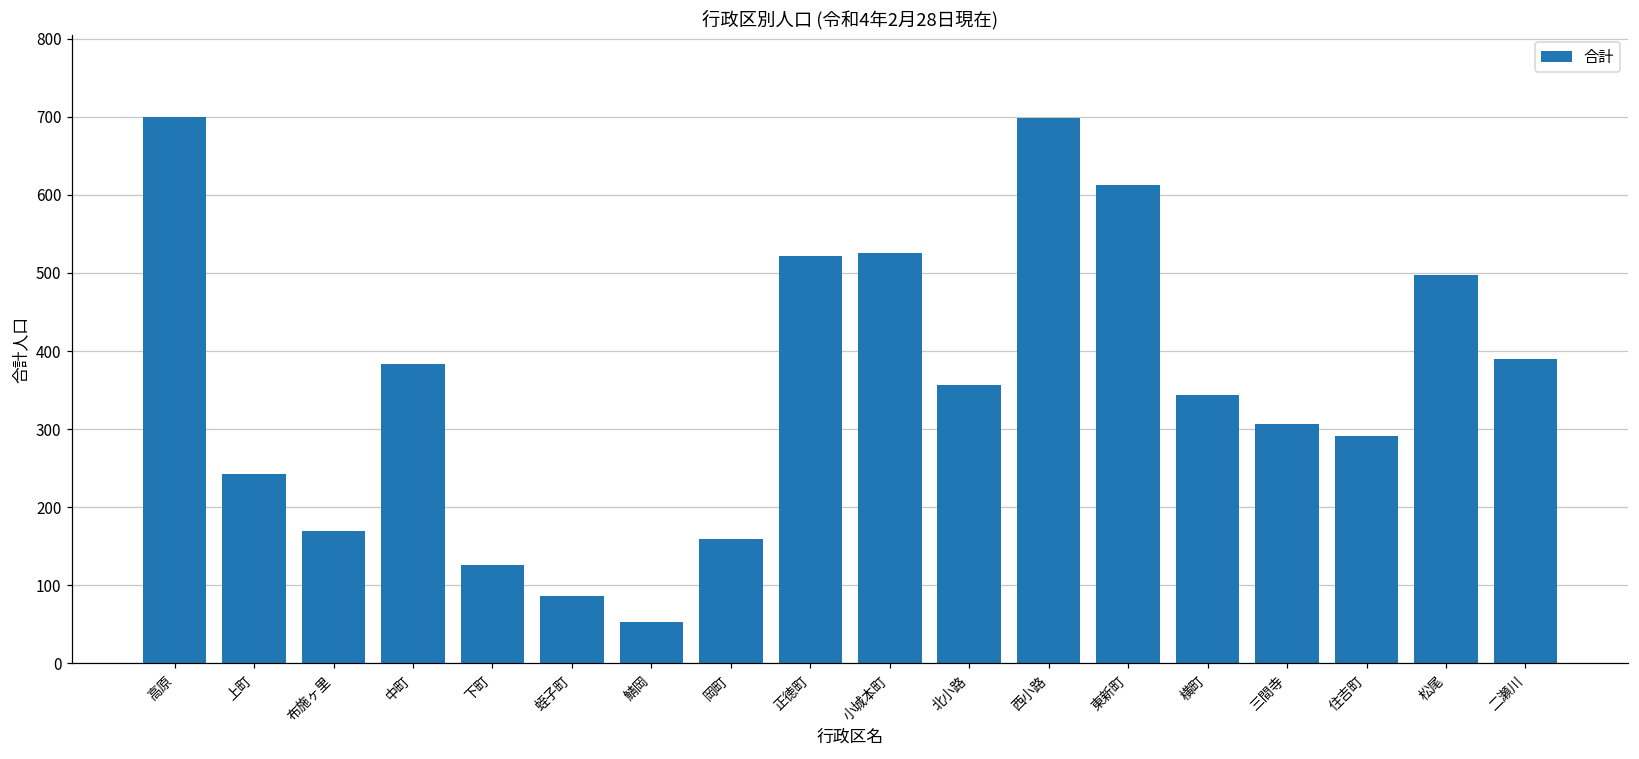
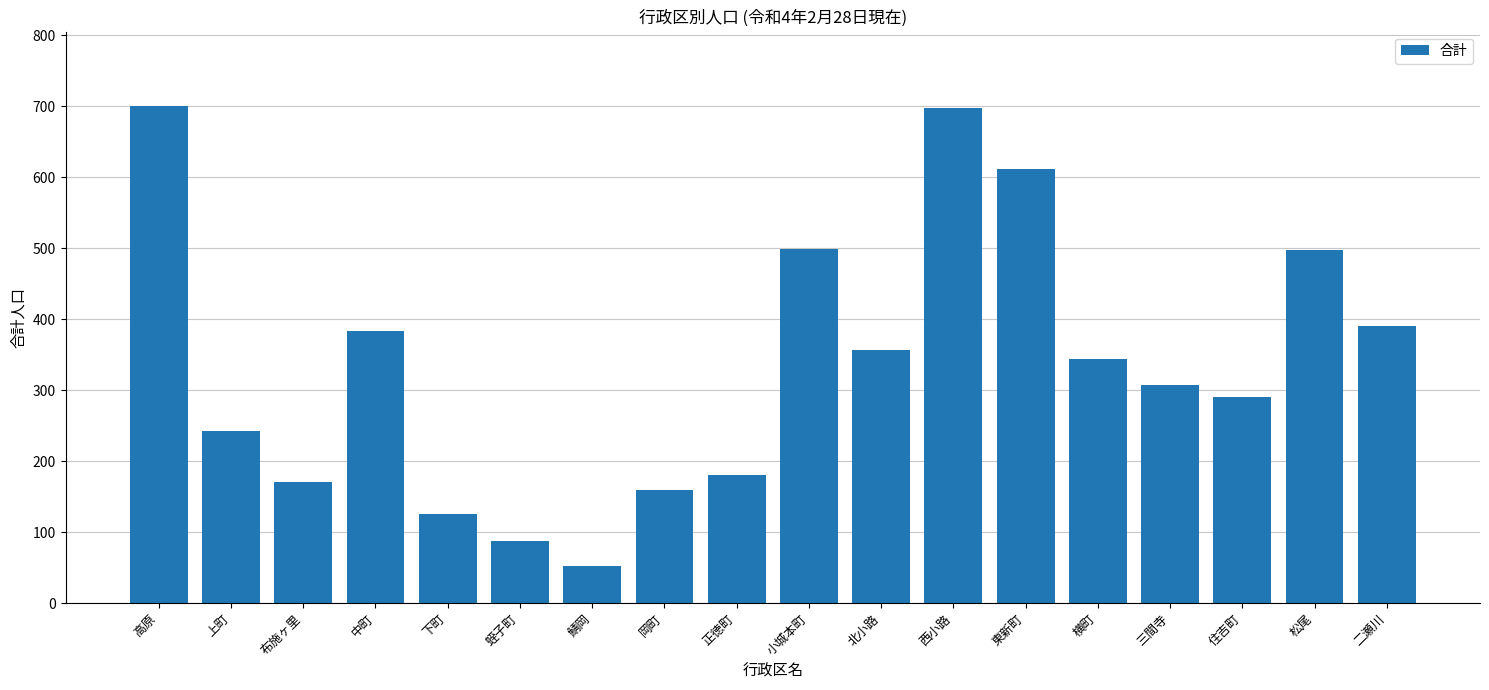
  {
    "高原": 700,
    "上町": 240,
    "布施ヶ里": 170,
    "中町": 380,
    "下町": 130,
    "蛭子町": 90,
    "鯖岡": 50,
    "岡町": 160,
-   "正徳町": 520,
-   "小城本町": 530,
+   "正徳町": 180,
+   "小城本町": 500,
    "北小路": 360,
    "西小路": 700,
    "東新町": 610,
    "横町": 340,
    "三間寺": 310,
    "住吉町": 290,
    "松尾": 500,
    "二瀬川": 390
  }
